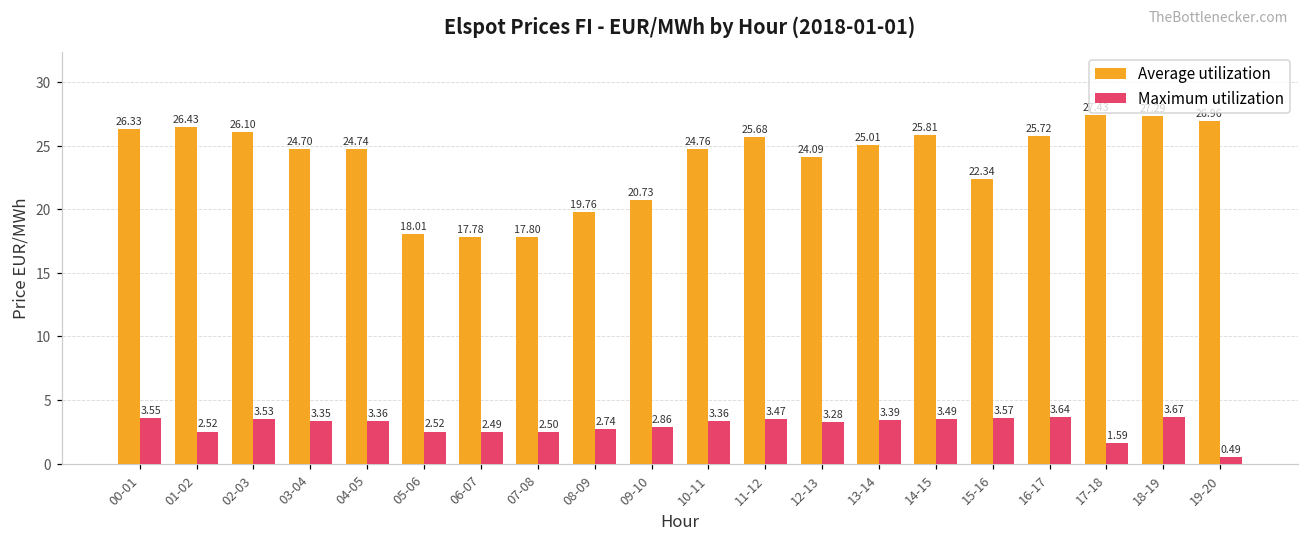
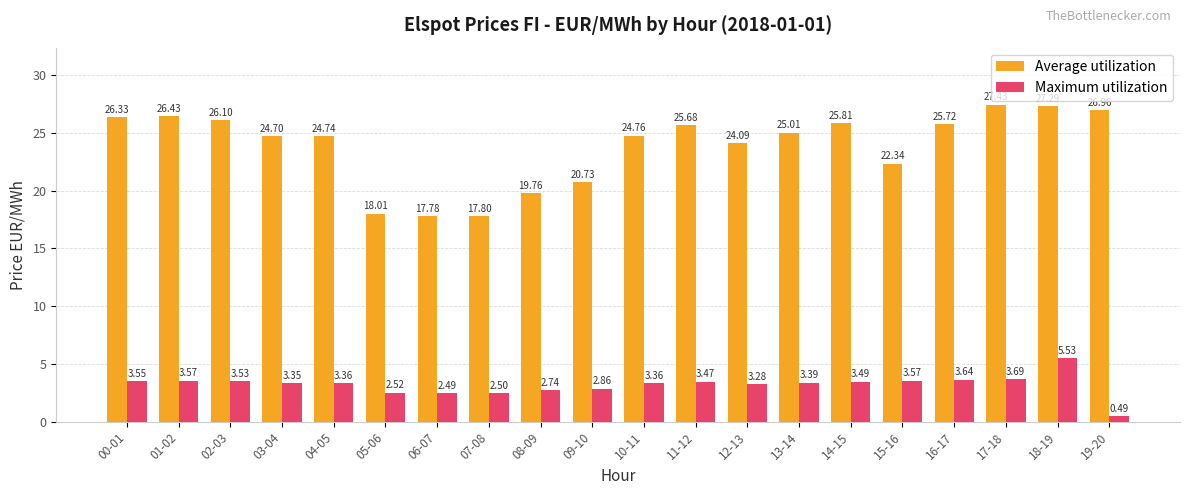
  {
    "Average utilization": {
      "00-01": 26.33,
      "01-02": 26.43,
      "02-03": 26.10,
      "03-04": 24.70,
      "04-05": 24.74,
      "05-06": 18.01,
      "06-07": 17.78,
      "07-08": 17.80,
      "08-09": 19.76,
      "09-10": 20.73,
      "10-11": 24.76,
      "11-12": 25.68,
      "12-13": 24.09,
      "13-14": 25.01,
      "14-15": 25.81,
      "15-16": 22.34,
      "16-17": 25.72
    },
    "Maximum utilization": {
      "00-01": 3.55,
-     "01-02": 2.52,
+     "01-02": 3.57,
      "02-03": 3.53,
      "03-04": 3.35,
      "04-05": 3.36,
      "05-06": 2.52,
      "06-07": 2.49,
      "07-08": 2.50,
      "08-09": 2.74,
      "09-10": 2.86,
      "10-11": 3.36,
      "11-12": 3.47,
      "12-13": 3.28,
      "13-14": 3.39,
      "14-15": 3.49,
      "15-16": 3.57,
      "16-17": 3.64,
-     "17-18": 1.59,
-     "18-19": 3.67,
+     "17-18": 3.69,
+     "18-19": 5.53,
      "19-20": 0.49
    }
  }
